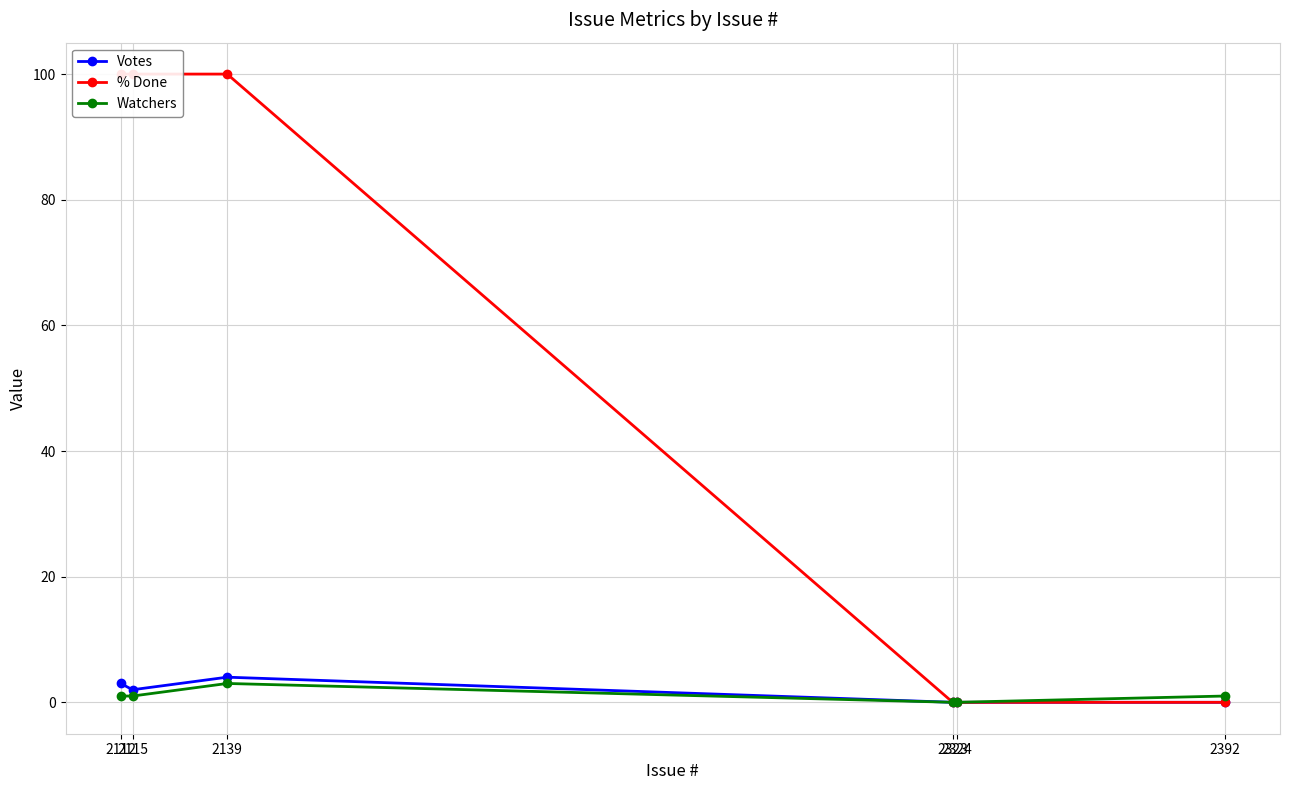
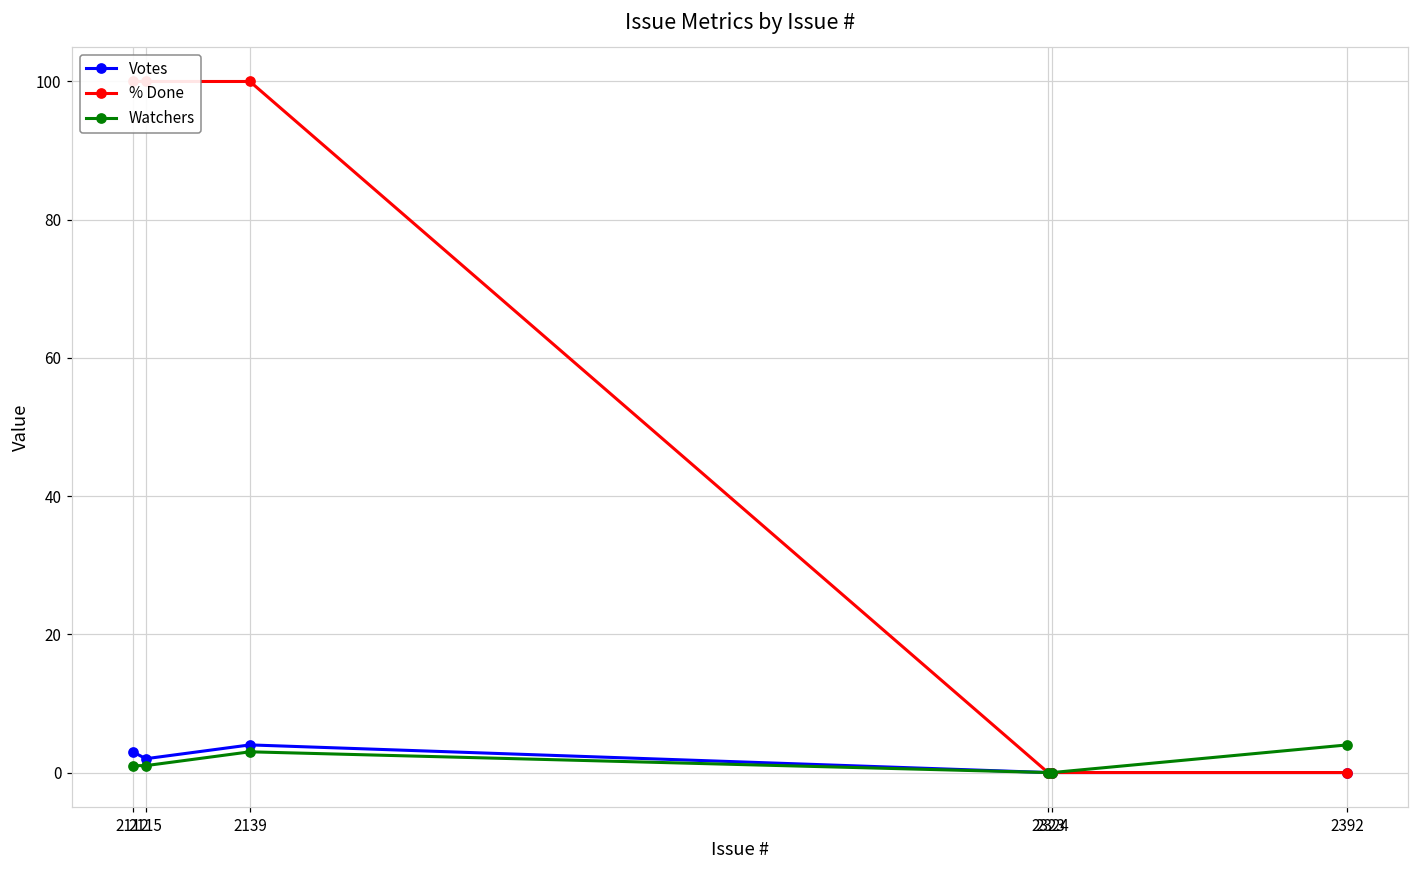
  {
    "Votes": {
      "2139": 4
    },
    "% Done": {
      "2139": 100
    },
    "Watchers": {
      "2139": 3,
-     "2392": 1
+     "2392": 4
    }
  }
